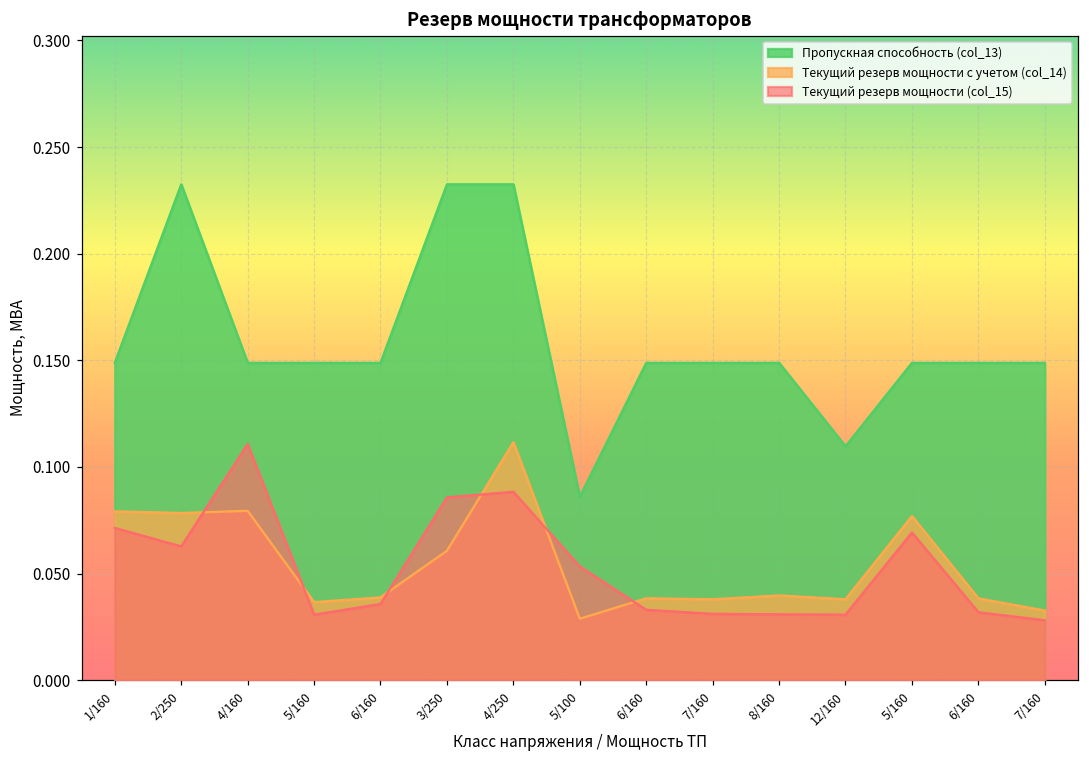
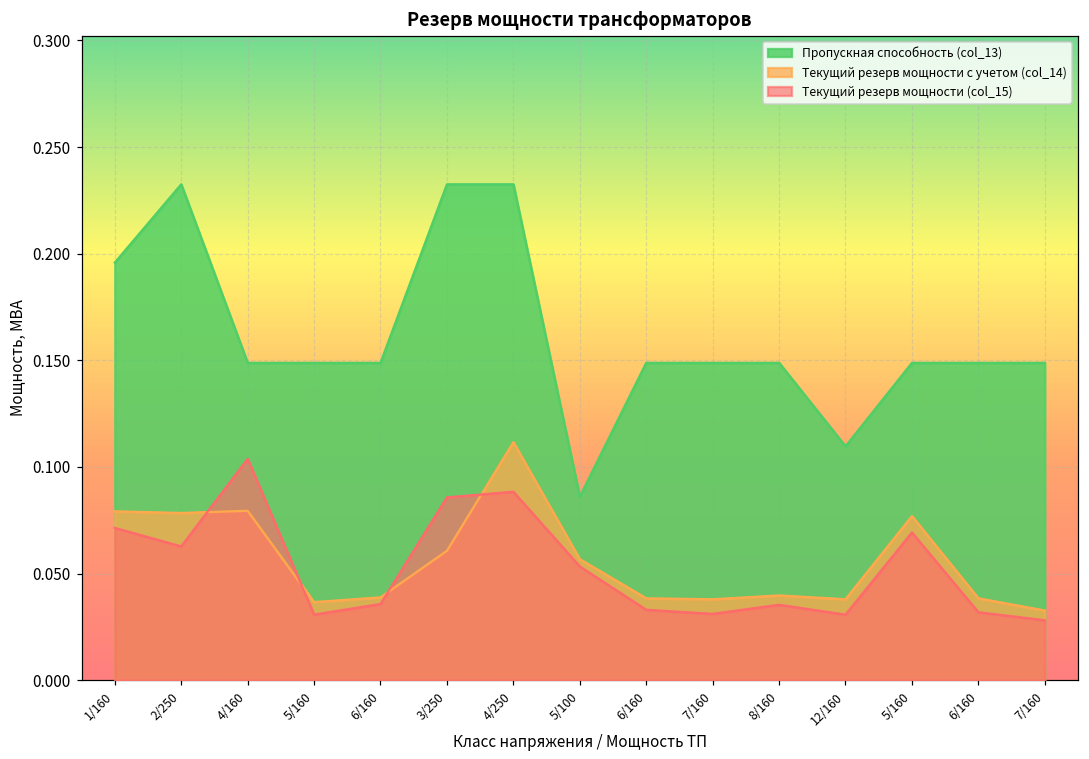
  {
    "Пропускная способность (col_13)": {
-     "1/160": 0.149,
+     "1/160": 0.196,
      "2/250": 0.233,
      "4/160": 0.149,
      "3/250": 0.233,
      "4/250": 0.233,
      "5/100": 0.086,
      "8/160": 0.149,
      "12/160": 0.110
    },
    "Текущий резерв мощности с учетом (col_14)": {
      "1/160": 0.079,
      "2/250": 0.078,
      "4/160": 0.079,
      "3/250": 0.061,
      "4/250": 0.112,
-     "5/100": 0.029,
+     "5/100": 0.057,
      "8/160": 0.040,
      "12/160": 0.038
    },
    "Текущий резерв мощности (col_15)": {
      "1/160": 0.071,
      "2/250": 0.063,
-     "4/160": 0.111,
+     "4/160": 0.104,
      "3/250": 0.086,
      "4/250": 0.088,
      "5/100": 0.053,
-     "8/160": 0.031,
+     "8/160": 0.035,
      "12/160": 0.031
    }
  }
